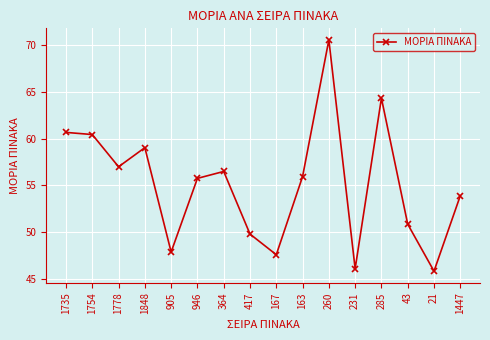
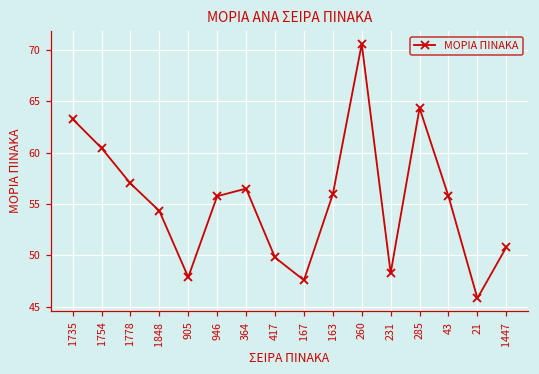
  {
-   "1735": 61,
+   "1735": 63,
    "1754": 60,
    "1778": 57,
-   "1848": 59,
+   "1848": 54,
    "905": 48,
    "946": 56,
    "364": 57,
    "417": 50,
    "167": 48,
    "163": 56,
    "260": 71,
-   "231": 46,
+   "231": 48,
    "285": 64,
-   "43": 51,
+   "43": 56,
    "21": 46,
-   "1447": 54
+   "1447": 51
  }
